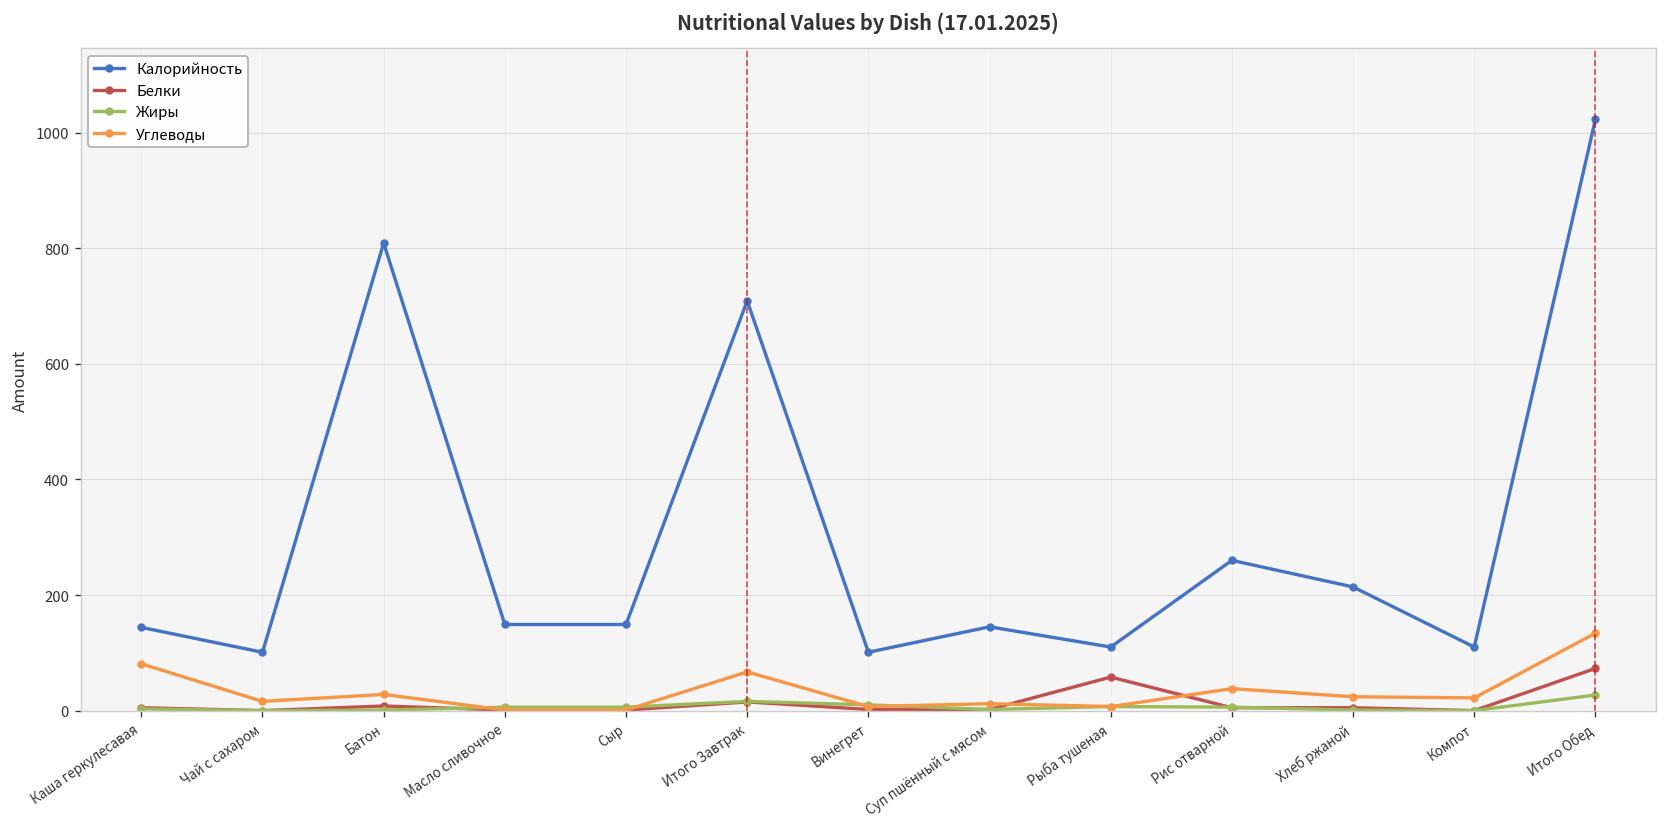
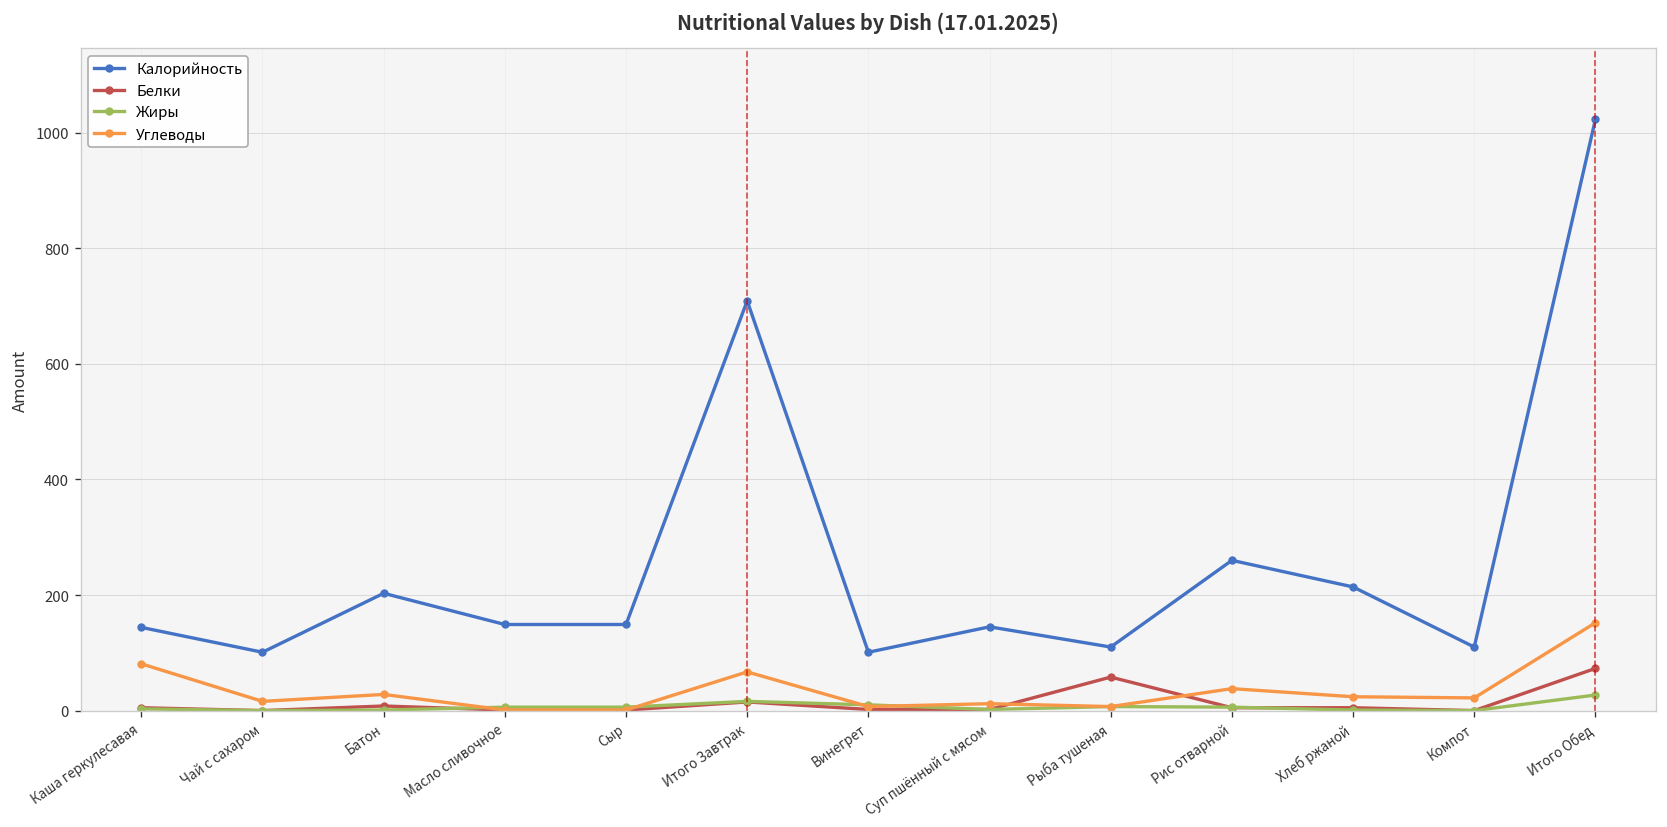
  {
    "Калорийность": {
      "Каша геркулесавая": 140,
      "Чай с сахаром": 100,
-     "Батон": 810,
+     "Батон": 200,
      "Масло сливочное": 150,
      "Сыр": 150,
      "Итого Завтрак": 710,
      "Винегрет": 100,
      "Суп пшённый с мясом": 150,
      "Рыба тушеная": 110,
      "Рис отварной": 260,
      "Хлеб ржаной": 210,
      "Компот": 110,
      "Итого Обед": 1020
    },
    "Белки": {
      "Батон": 10,
      "Рыба тушеная": 60,
      "Итого Обед": 70
    },
    "Жиры": {
      "Батон": 0,
      "Итого Обед": 30
    },
    "Углеводы": {
      "Каша геркулесавая": 80,
      "Чай с сахаром": 20,
      "Батон": 30,
      "Итого Завтрак": 70,
      "Суп пшённый с мясом": 10,
      "Рис отварной": 40,
      "Хлеб ржаной": 20,
      "Компот": 20,
-     "Итого Обед": 130
+     "Итого Обед": 150
    }
  }
